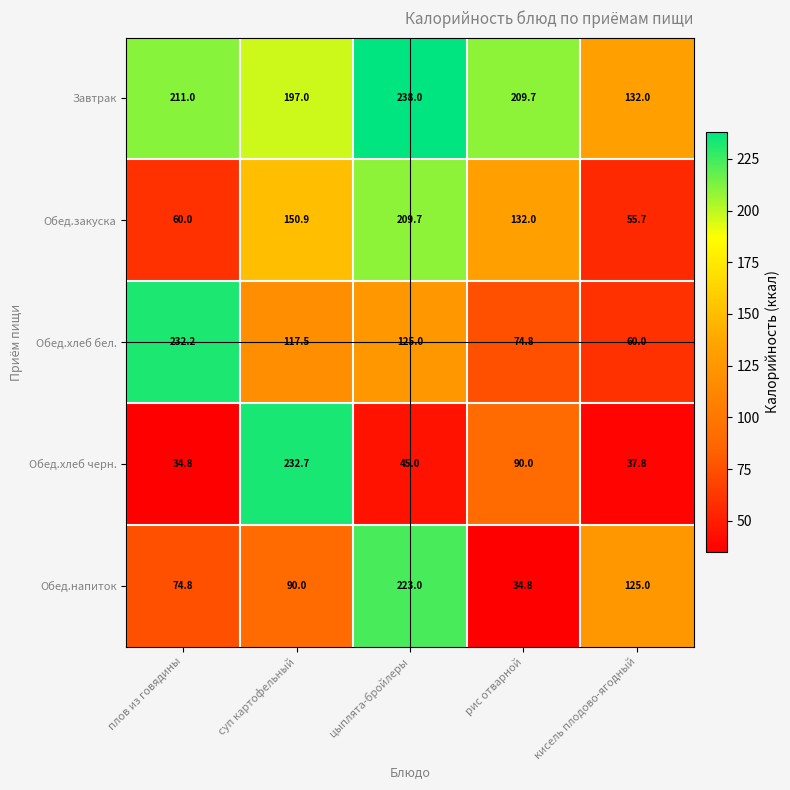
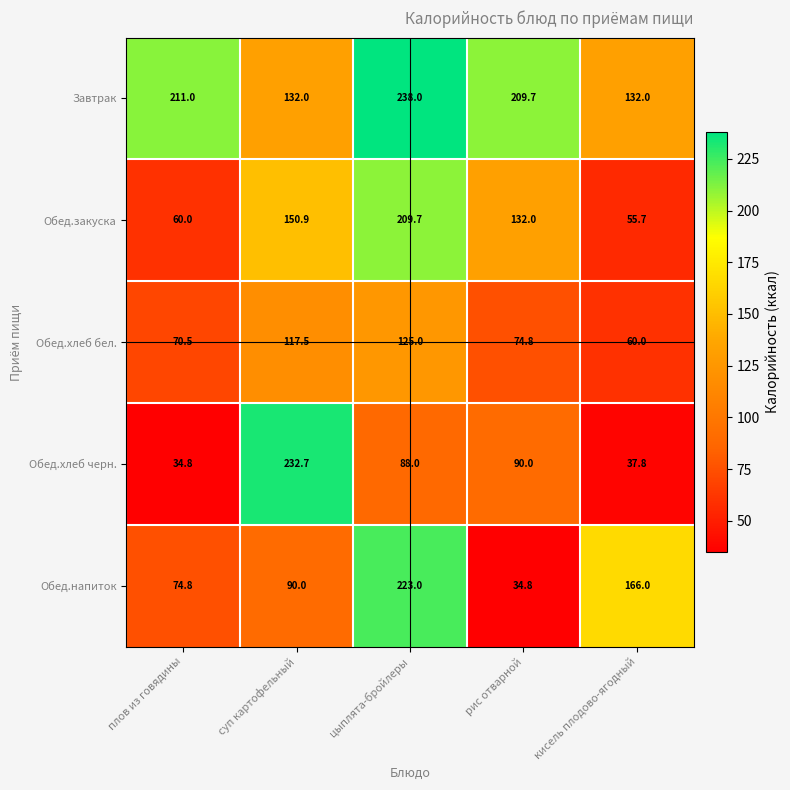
  {
    "Завтрак": {
      "плов из говядины": 211.0,
-     "суп картофельный": 197.0,
+     "суп картофельный": 132.0,
      "цыплята-бройлеры": 238.0,
      "рис отварной": 209.7,
      "кисель плодово-ягодный": 132.0
    },
    "Обед.закуска": {
      "плов из говядины": 60.0,
      "суп картофельный": 150.9,
      "цыплята-бройлеры": 209.7,
      "рис отварной": 132.0,
      "кисель плодово-ягодный": 55.7
    },
    "Обед.хлеб бел.": {
-     "плов из говядины": 232.2,
+     "плов из говядины": 70.5,
      "суп картофельный": 117.5,
      "цыплята-бройлеры": 125.0,
      "рис отварной": 74.8,
      "кисель плодово-ягодный": 60.0
    },
    "Обед.хлеб черн.": {
      "плов из говядины": 34.8,
      "суп картофельный": 232.7,
-     "цыплята-бройлеры": 45.0,
+     "цыплята-бройлеры": 88.0,
      "рис отварной": 90.0,
      "кисель плодово-ягодный": 37.8
    },
    "Обед.напиток": {
      "плов из говядины": 74.8,
      "суп картофельный": 90.0,
      "цыплята-бройлеры": 223.0,
      "рис отварной": 34.8,
-     "кисель плодово-ягодный": 125.0
+     "кисель плодово-ягодный": 166.0
    }
  }
